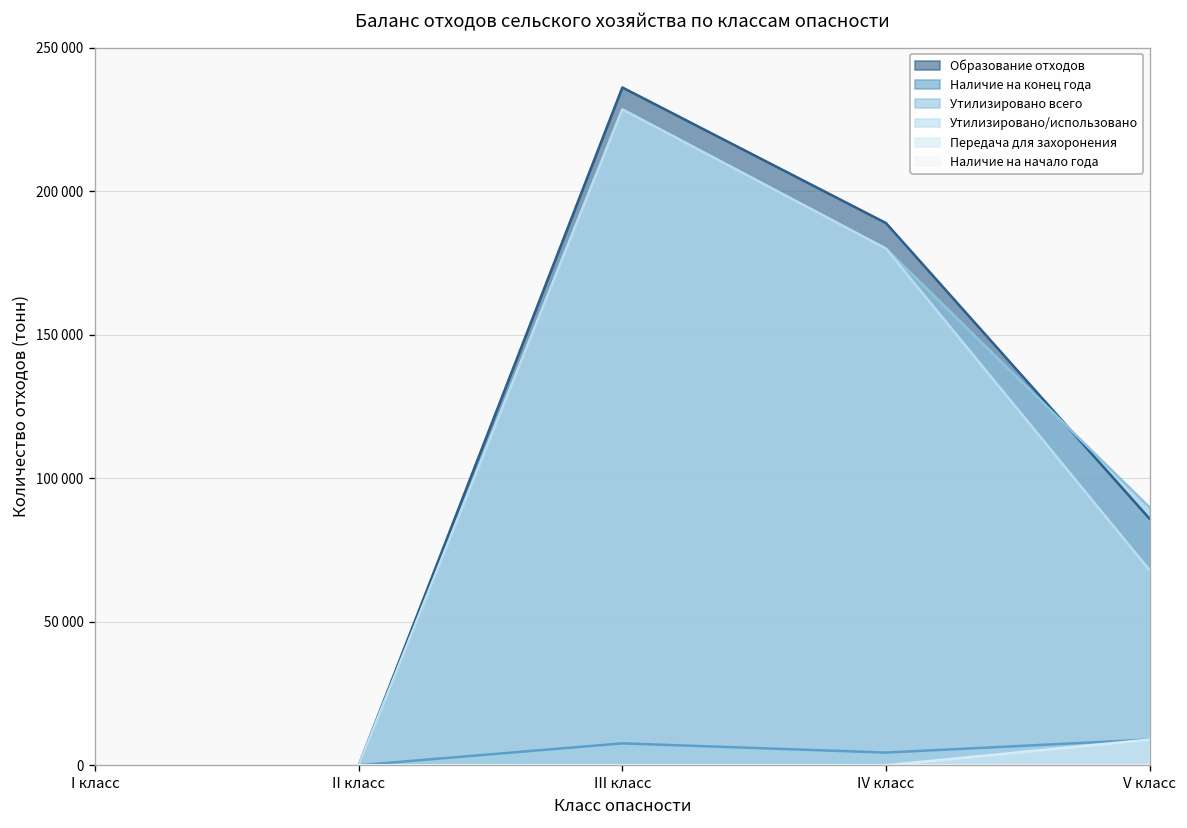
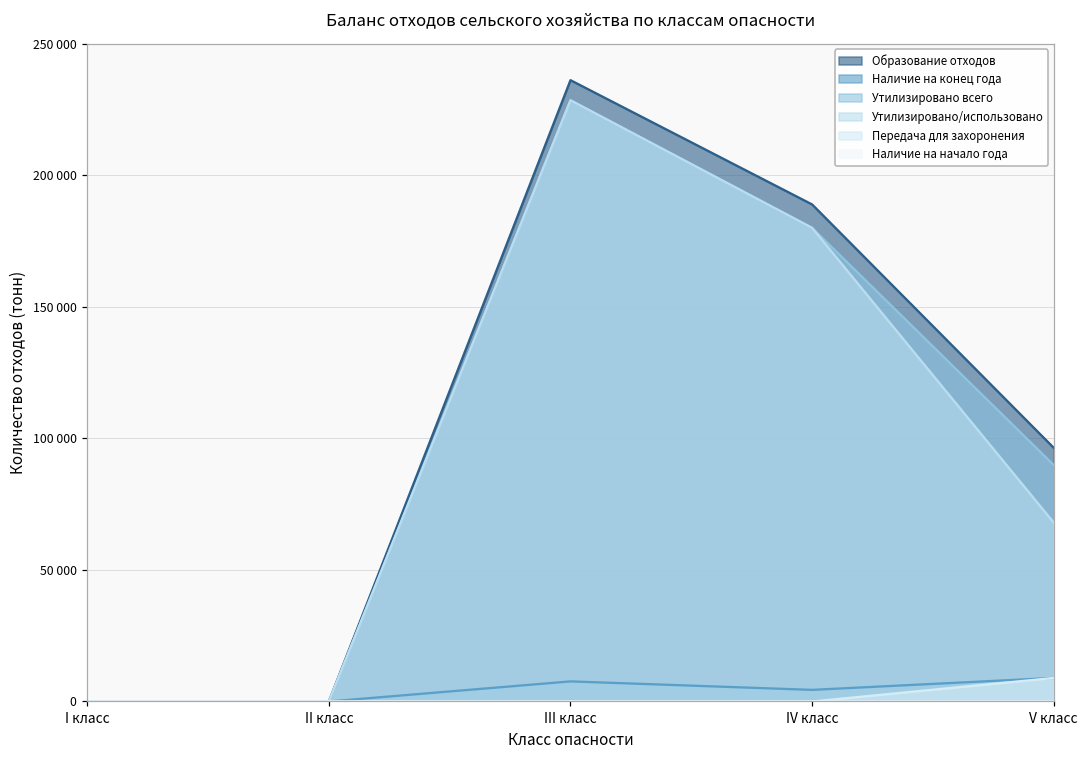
  {
    "Образование отходов": {
      "III класс": 236000,
      "IV класс": 189000,
-     "V класс": 86000
+     "V класс": 96000
    }
  }
